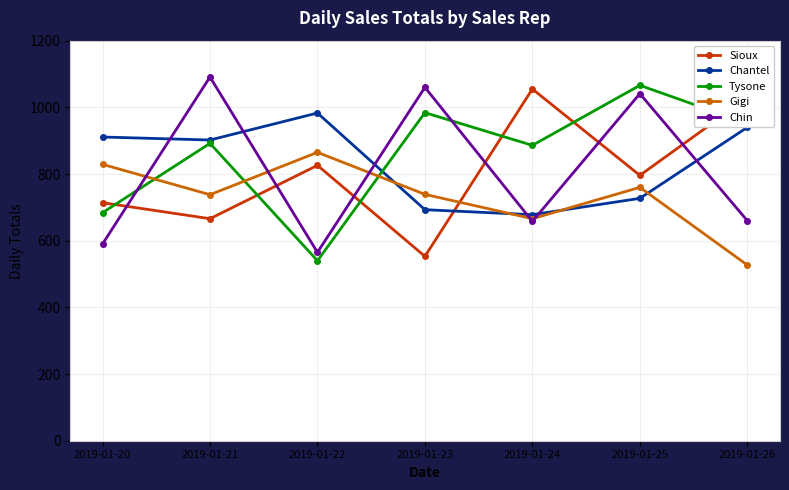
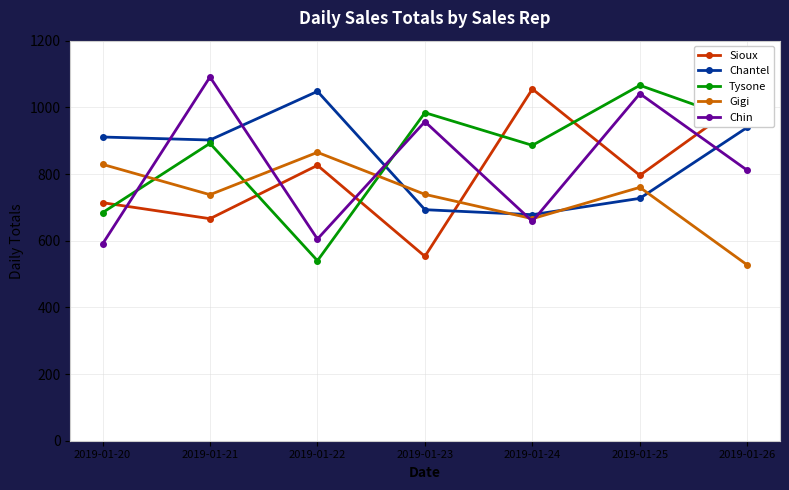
  {
    "Chantel": {
      "2019-01-20": 910,
      "2019-01-21": 900,
-     "2019-01-22": 980,
+     "2019-01-22": 1050,
      "2019-01-23": 690,
      "2019-01-24": 680,
      "2019-01-25": 730
    },
    "Tysone": {
      "2019-01-20": 680,
      "2019-01-21": 890,
      "2019-01-22": 540,
      "2019-01-23": 980,
      "2019-01-24": 890,
      "2019-01-25": 1070
    },
    "Chin": {
      "2019-01-20": 590,
      "2019-01-21": 1090,
-     "2019-01-22": 570,
-     "2019-01-23": 1060,
+     "2019-01-22": 610,
+     "2019-01-23": 960,
      "2019-01-24": 660,
      "2019-01-25": 1040,
-     "2019-01-26": 660
+     "2019-01-26": 810
    }
  }
